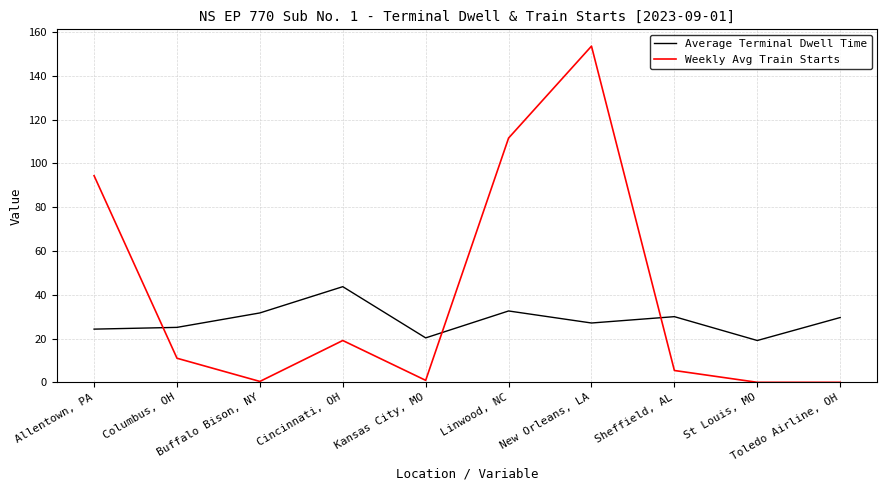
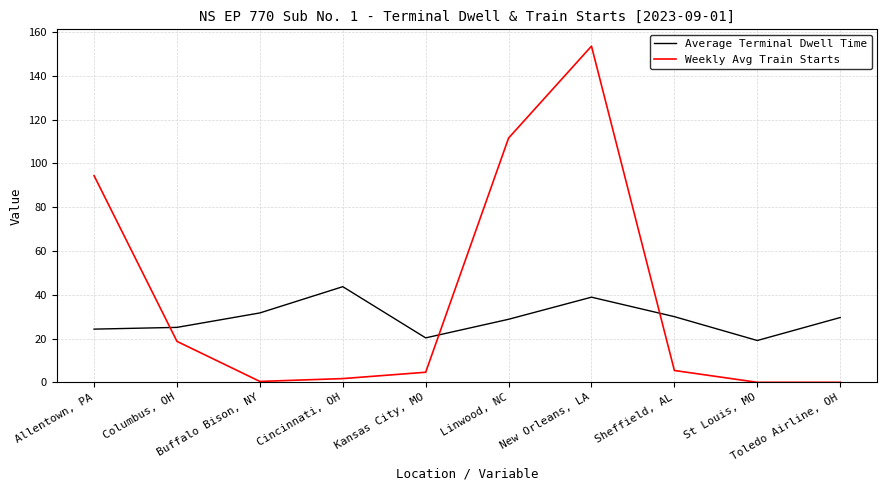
  {
    "Average Terminal Dwell Time": {
      "Allentown, PA": 24,
      "Columbus, OH": 25,
      "Buffalo Bison, NY": 32,
      "Cincinnati, OH": 44,
      "Kansas City, MO": 20,
-     "Linwood, NC": 33,
-     "New Orleans, LA": 27,
+     "Linwood, NC": 29,
+     "New Orleans, LA": 39,
      "Sheffield, AL": 30,
      "St Louis, MO": 19,
      "Toledo Airline, OH": 30
    },
    "Weekly Avg Train Starts": {
      "Allentown, PA": 94,
-     "Columbus, OH": 11,
+     "Columbus, OH": 19,
      "Buffalo Bison, NY": 0,
-     "Cincinnati, OH": 19,
-     "Kansas City, MO": 1,
+     "Cincinnati, OH": 2,
+     "Kansas City, MO": 5,
      "Linwood, NC": 112,
      "New Orleans, LA": 154,
      "Sheffield, AL": 5,
      "St Louis, MO": 0,
      "Toledo Airline, OH": 0
    }
  }
